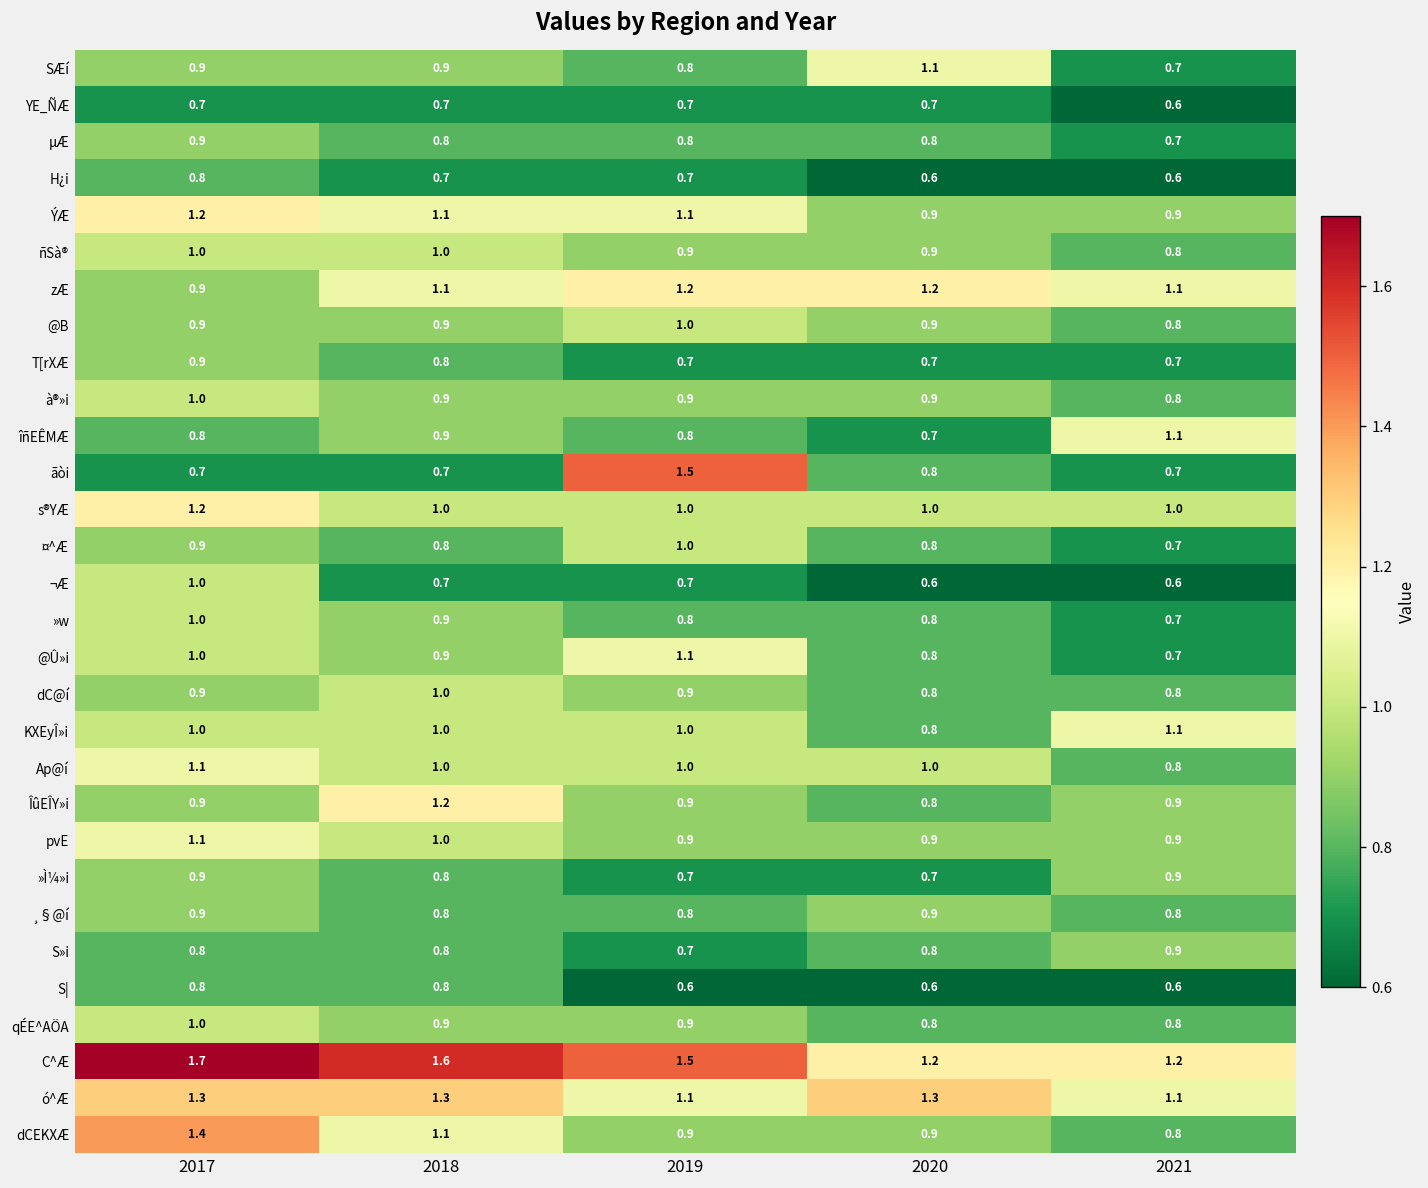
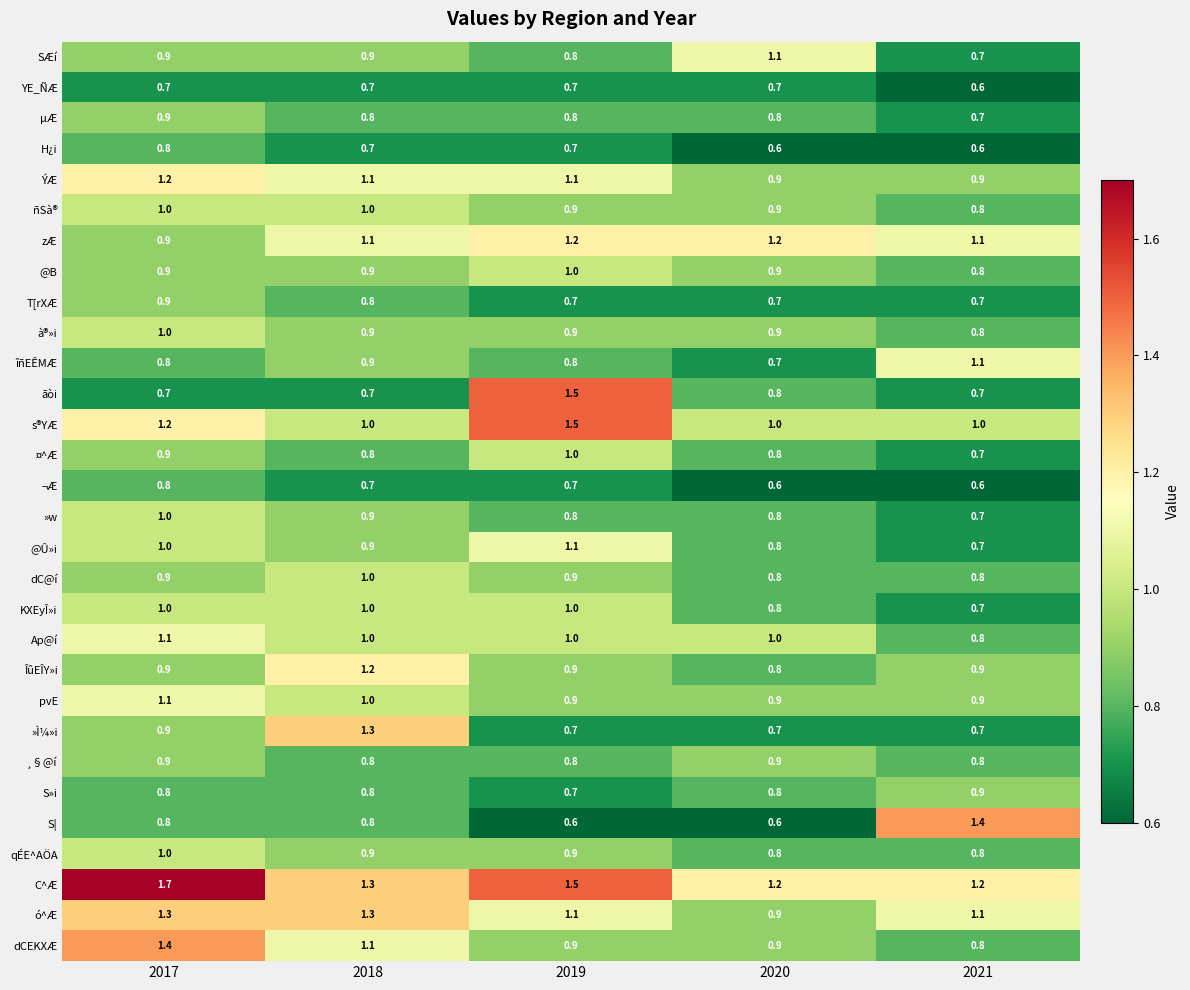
  {
    "SÆí": {
      "2017": 0.9,
      "2018": 0.9,
      "2019": 0.8,
      "2020": 1.1,
      "2021": 0.7
    },
    "YE_ÑÆ": {
      "2017": 0.7,
      "2018": 0.7,
      "2019": 0.7,
      "2020": 0.7,
      "2021": 0.6
    },
    "µÆ": {
      "2017": 0.9,
      "2018": 0.8,
      "2019": 0.8,
      "2020": 0.8,
      "2021": 0.7
    },
    "H¿i": {
      "2017": 0.8,
      "2018": 0.7,
      "2019": 0.7,
      "2020": 0.6,
      "2021": 0.6
    },
    "ÝÆ": {
      "2017": 1.2,
      "2018": 1.1,
      "2019": 1.1,
      "2020": 0.9,
      "2021": 0.9
    },
    "ñSà®": {
      "2017": 1.0,
      "2018": 1.0,
      "2019": 0.9,
      "2020": 0.9,
      "2021": 0.8
    },
    "zÆ": {
      "2017": 0.9,
      "2018": 1.1,
      "2019": 1.2,
      "2020": 1.2,
      "2021": 1.1
    },
    "@B": {
      "2017": 0.9,
      "2018": 0.9,
      "2019": 1.0,
      "2020": 0.9,
      "2021": 0.8
    },
    "T[rXÆ": {
      "2017": 0.9,
      "2018": 0.8,
      "2019": 0.7,
      "2020": 0.7,
      "2021": 0.7
    },
    "à®»i": {
      "2017": 1.0,
      "2018": 0.9,
      "2019": 0.9,
      "2020": 0.9,
      "2021": 0.8
    },
    "îñEÊMÆ": {
      "2017": 0.8,
      "2018": 0.9,
      "2019": 0.8,
      "2020": 0.7,
      "2021": 1.1
    },
    "ãòi": {
      "2017": 0.7,
      "2018": 0.7,
      "2019": 1.5,
      "2020": 0.8,
      "2021": 0.7
    },
    "s®YÆ": {
      "2017": 1.2,
      "2018": 1.0,
-     "2019": 1.0,
+     "2019": 1.5,
      "2020": 1.0,
      "2021": 1.0
    },
    "¤^Æ": {
      "2017": 0.9,
      "2018": 0.8,
      "2019": 1.0,
      "2020": 0.8,
      "2021": 0.7
    },
    "¬Æ": {
-     "2017": 1.0,
+     "2017": 0.8,
      "2018": 0.7,
      "2019": 0.7,
      "2020": 0.6,
      "2021": 0.6
    },
    "»w": {
      "2017": 1.0,
      "2018": 0.9,
      "2019": 0.8,
      "2020": 0.8,
      "2021": 0.7
    },
    "@Û»i": {
      "2017": 1.0,
      "2018": 0.9,
      "2019": 1.1,
      "2020": 0.8,
      "2021": 0.7
    },
    "dC@í": {
      "2017": 0.9,
      "2018": 1.0,
      "2019": 0.9,
      "2020": 0.8,
      "2021": 0.8
    },
    "KXEyÎ»i": {
      "2017": 1.0,
      "2018": 1.0,
      "2019": 1.0,
      "2020": 0.8,
-     "2021": 1.1
+     "2021": 0.7
    },
    "Ap@í": {
      "2017": 1.1,
      "2018": 1.0,
      "2019": 1.0,
      "2020": 1.0,
      "2021": 0.8
    },
    "ÎûEÎY»i": {
      "2017": 0.9,
      "2018": 1.2,
      "2019": 0.9,
      "2020": 0.8,
      "2021": 0.9
    },
    "pvE": {
      "2017": 1.1,
      "2018": 1.0,
      "2019": 0.9,
      "2020": 0.9,
      "2021": 0.9
    },
    "»Ì¼»i": {
      "2017": 0.9,
-     "2018": 0.8,
+     "2018": 1.3,
      "2019": 0.7,
      "2020": 0.7,
-     "2021": 0.9
+     "2021": 0.7
    },
    "¸§@í": {
      "2017": 0.9,
      "2018": 0.8,
      "2019": 0.8,
      "2020": 0.9,
      "2021": 0.8
    },
    "S»i": {
      "2017": 0.8,
      "2018": 0.8,
      "2019": 0.7,
      "2020": 0.8,
      "2021": 0.9
    },
    "S|": {
      "2017": 0.8,
      "2018": 0.8,
      "2019": 0.6,
      "2020": 0.6,
-     "2021": 0.6
+     "2021": 1.4
    },
    "qÉE^AÖA": {
      "2017": 1.0,
      "2018": 0.9,
      "2019": 0.9,
      "2020": 0.8,
      "2021": 0.8
    },
    "C^Æ": {
      "2017": 1.7,
-     "2018": 1.6,
+     "2018": 1.3,
      "2019": 1.5,
      "2020": 1.2,
      "2021": 1.2
    },
    "ó^Æ": {
      "2017": 1.3,
      "2018": 1.3,
      "2019": 1.1,
-     "2020": 1.3,
+     "2020": 0.9,
      "2021": 1.1
    },
    "dCEKXÆ": {
      "2017": 1.4,
      "2018": 1.1,
      "2019": 0.9,
      "2020": 0.9,
      "2021": 0.8
    }
  }
